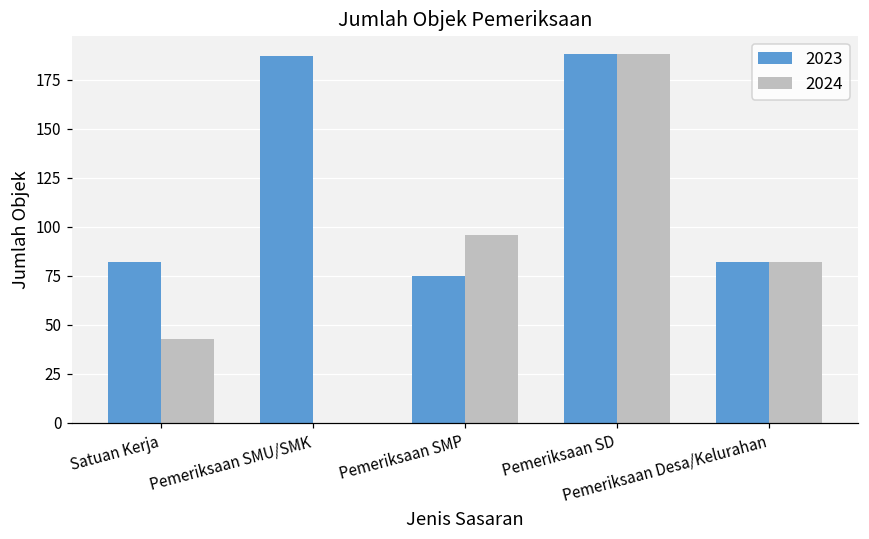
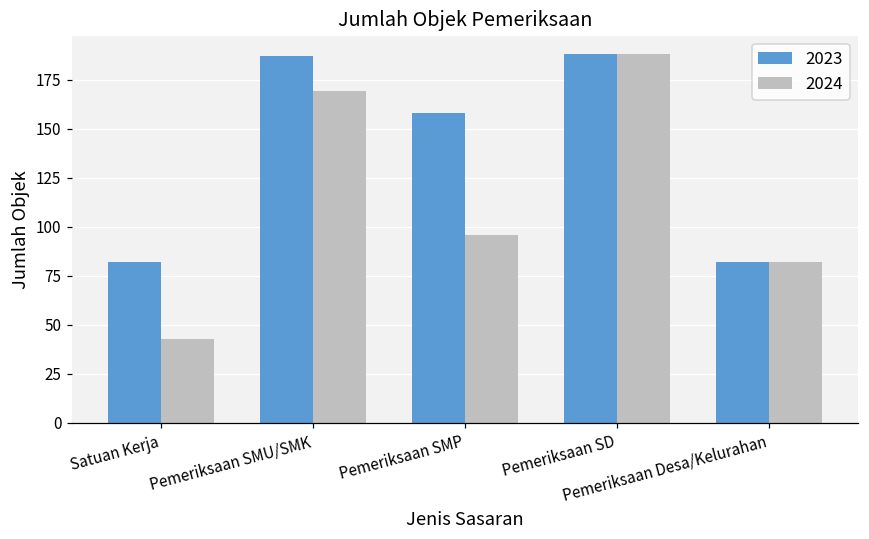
  {
    "2023": {
      "Satuan Kerja": 82,
      "Pemeriksaan SMU/SMK": 187,
-     "Pemeriksaan SMP": 75,
+     "Pemeriksaan SMP": 158,
      "Pemeriksaan SD": 188,
      "Pemeriksaan Desa/Kelurahan": 82
    },
    "2024": {
      "Satuan Kerja": 43,
-     "Pemeriksaan SMU/SMK": 0,
+     "Pemeriksaan SMU/SMK": 169,
      "Pemeriksaan SMP": 96,
      "Pemeriksaan SD": 188,
      "Pemeriksaan Desa/Kelurahan": 82
    }
  }
